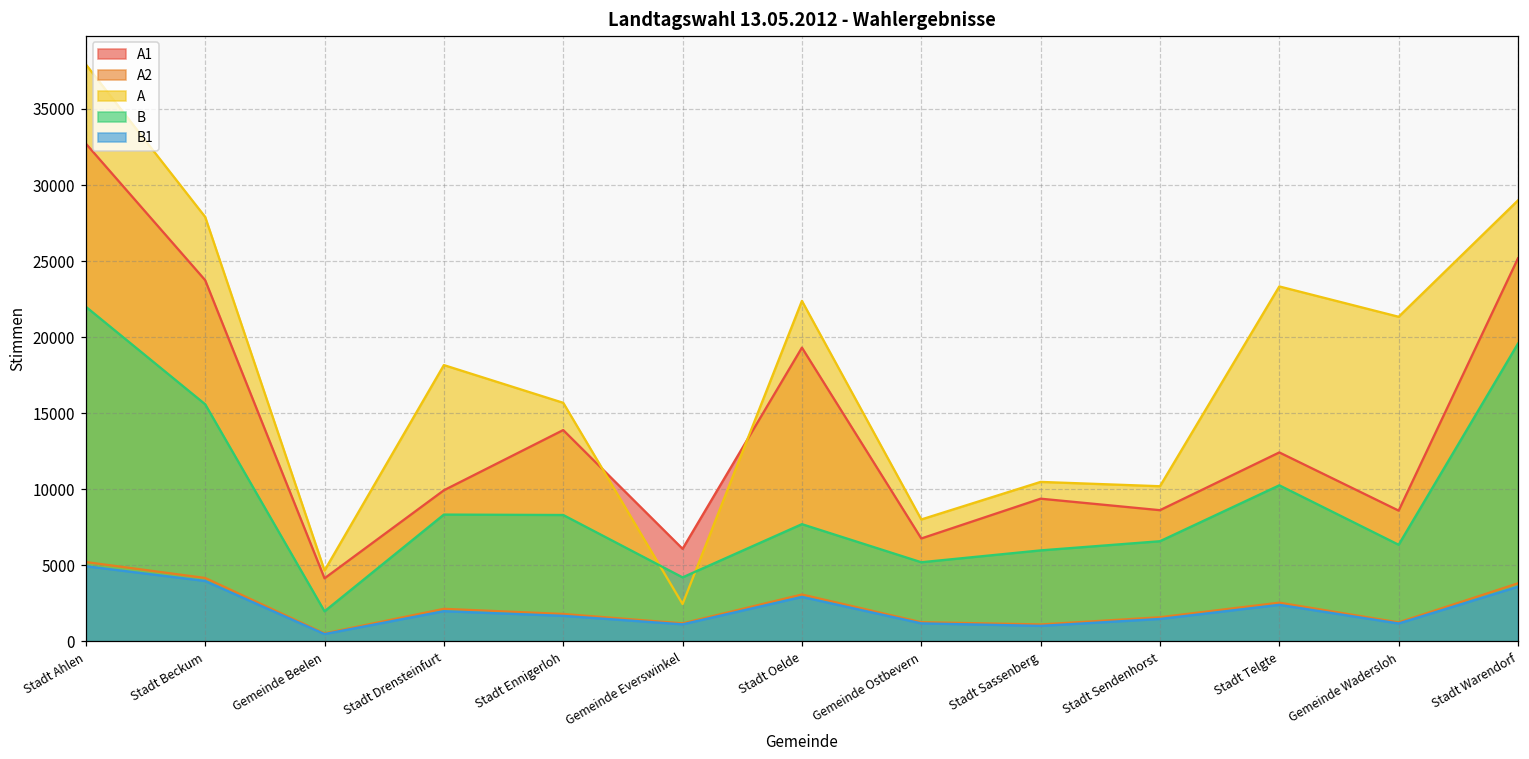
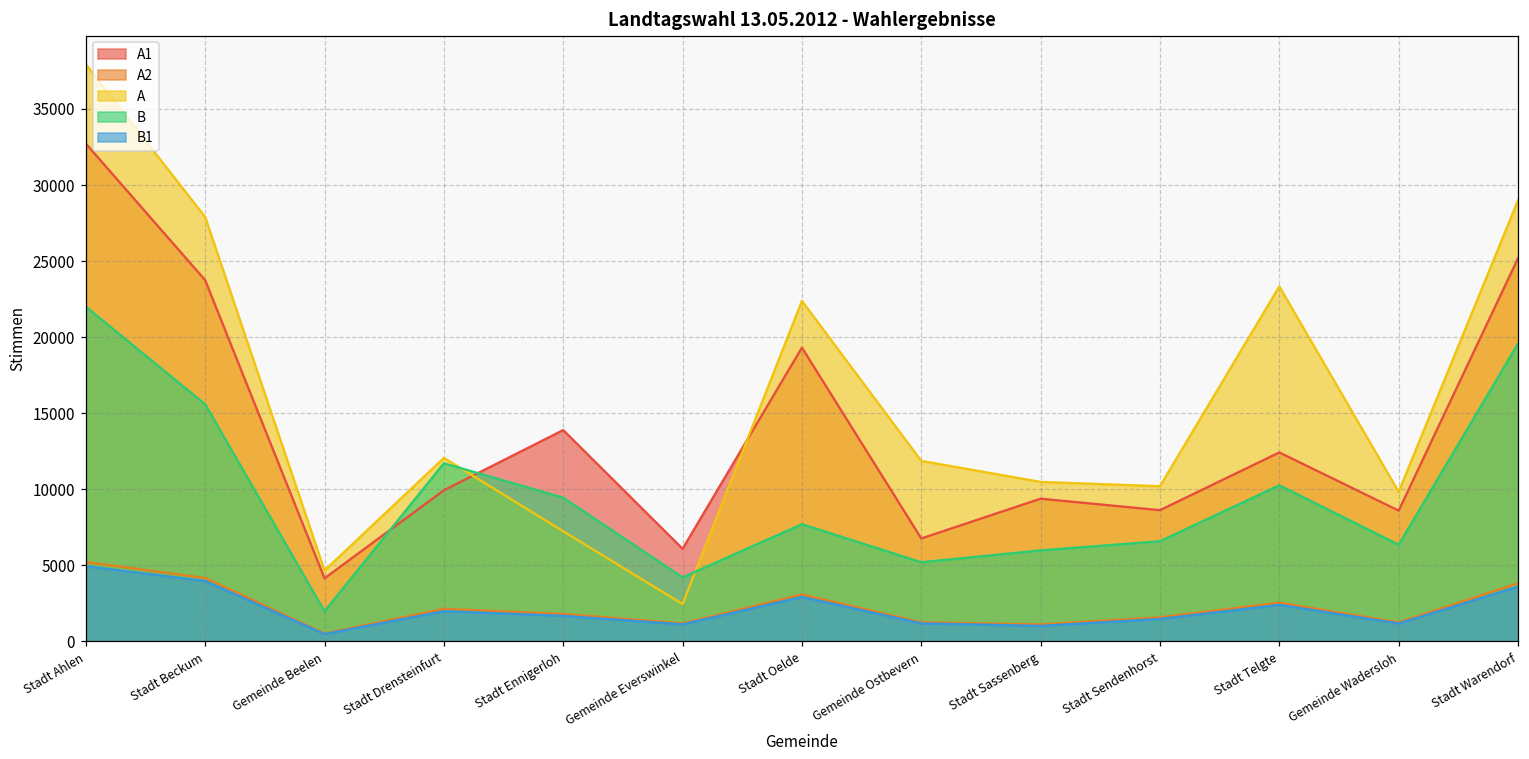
  {
    "A": {
      "Stadt Ahlen": 37900,
      "Stadt Beckum": 27900,
      "Gemeinde Beelen": 4700,
-     "Stadt Drensteinfurt": 18200,
-     "Stadt Ennigerloh": 15700,
+     "Stadt Drensteinfurt": 12100,
+     "Stadt Ennigerloh": 7200,
      "Gemeinde Everswinkel": 2400,
      "Stadt Oelde": 22400,
-     "Gemeinde Ostbevern": 8000,
+     "Gemeinde Ostbevern": 11900,
      "Stadt Sassenberg": 10500,
      "Stadt Sendenhorst": 10200,
      "Stadt Telgte": 23300,
-     "Gemeinde Wadersloh": 21300,
+     "Gemeinde Wadersloh": 9800,
      "Stadt Warendorf": 29000
    },
    "B": {
      "Stadt Ahlen": 22000,
      "Stadt Beckum": 15600,
      "Gemeinde Beelen": 2000,
-     "Stadt Drensteinfurt": 8300,
-     "Stadt Ennigerloh": 8300,
+     "Stadt Drensteinfurt": 11700,
+     "Stadt Ennigerloh": 9400,
      "Gemeinde Everswinkel": 4200,
      "Stadt Oelde": 7700,
      "Gemeinde Ostbevern": 5200,
      "Stadt Sassenberg": 6000,
      "Stadt Sendenhorst": 6600,
      "Stadt Telgte": 10300,
      "Gemeinde Wadersloh": 6300,
      "Stadt Warendorf": 19600
    },
    "B1": {
      "Stadt Ahlen": 4900,
      "Stadt Beckum": 4000,
      "Stadt Warendorf": 3600
    }
  }
